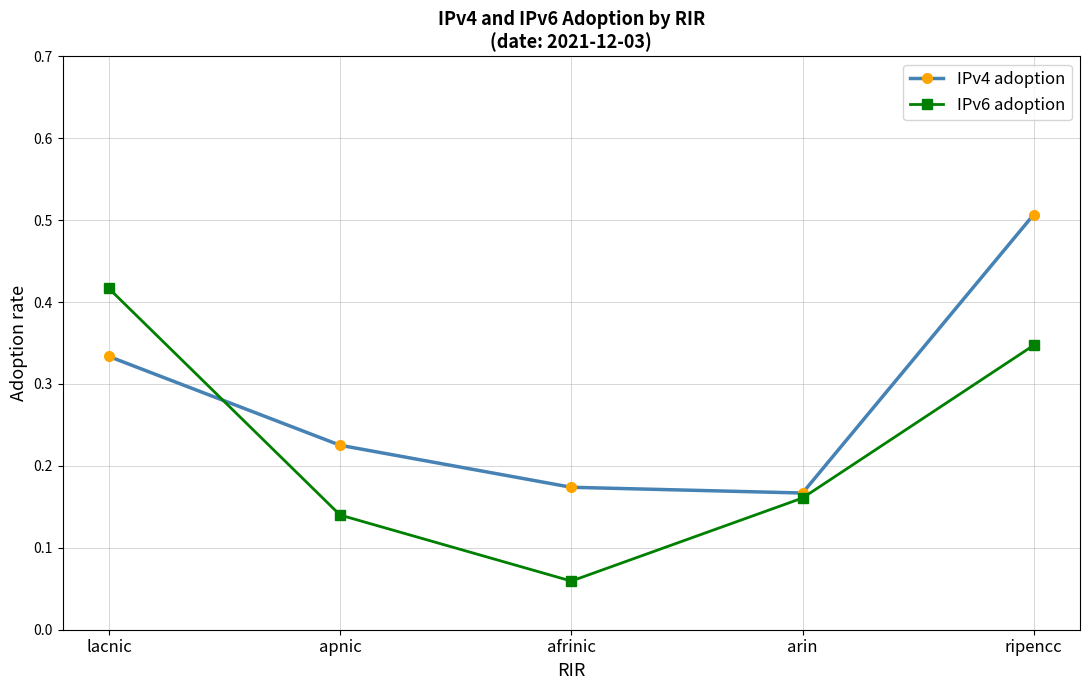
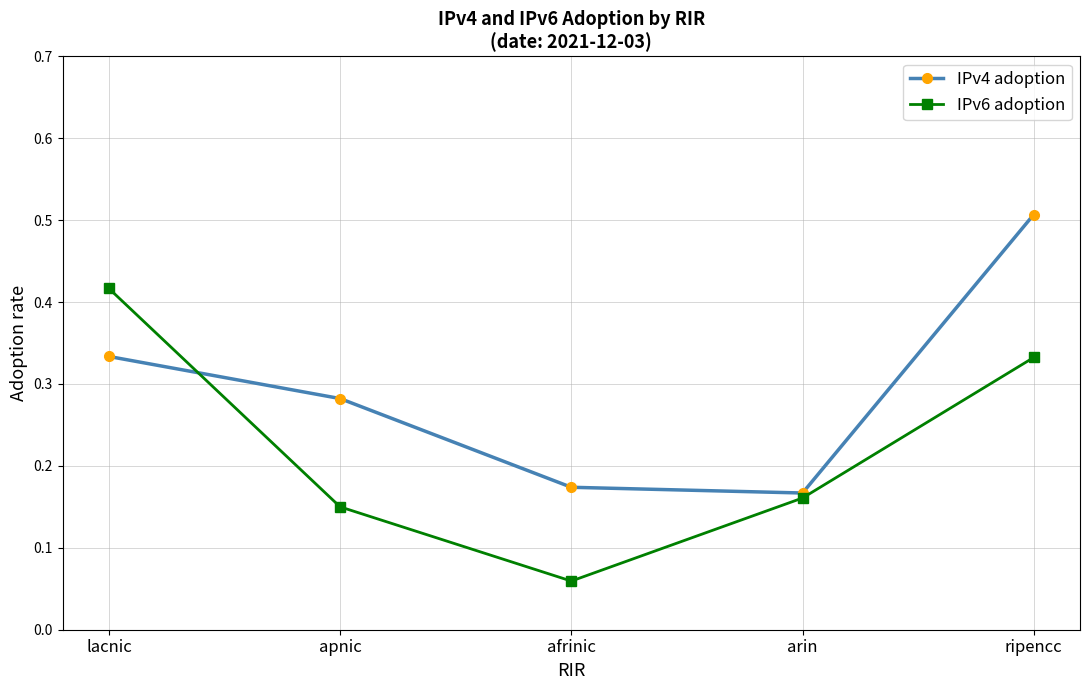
  {
    "IPv4 adoption": {
      "lacnic": 0.33,
-     "apnic": 0.23,
+     "apnic": 0.28,
      "afrinic": 0.17,
      "arin": 0.17,
      "ripencc": 0.51
    },
    "IPv6 adoption": {
      "lacnic": 0.42,
-     "apnic": 0.14,
+     "apnic": 0.15,
      "afrinic": 0.06,
      "arin": 0.16,
-     "ripencc": 0.35
+     "ripencc": 0.33
    }
  }
